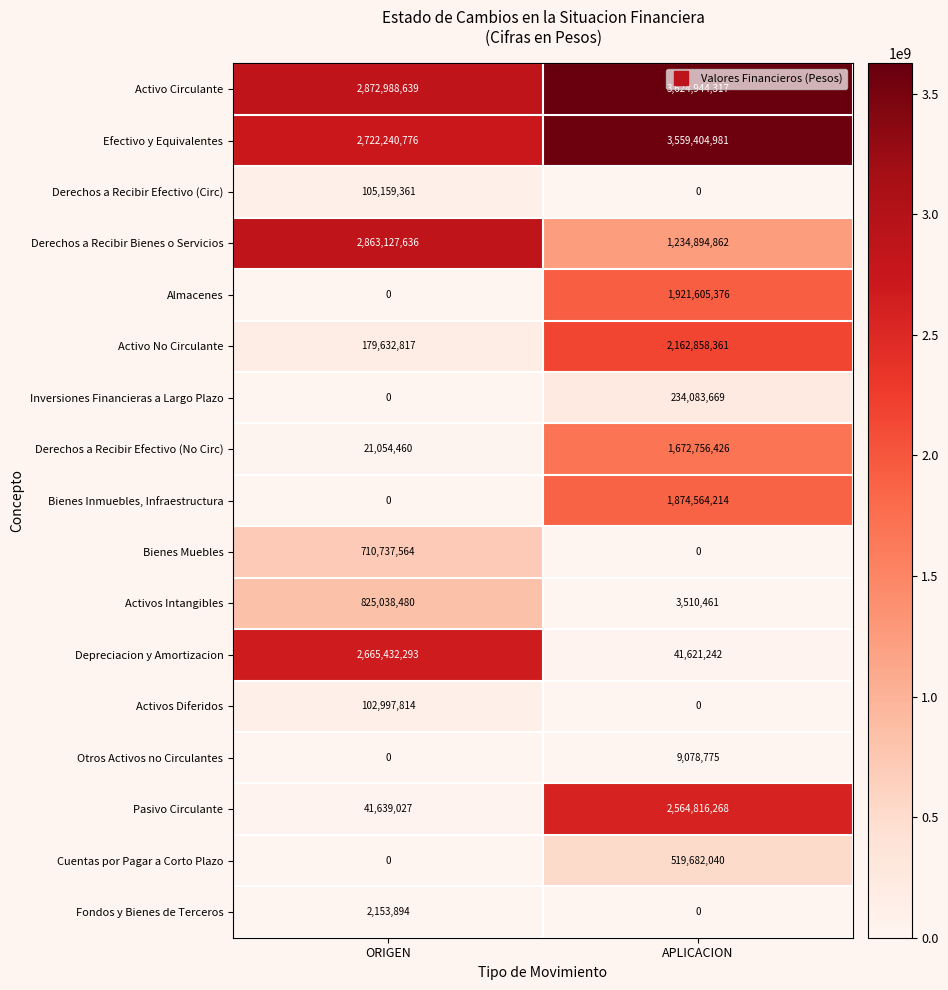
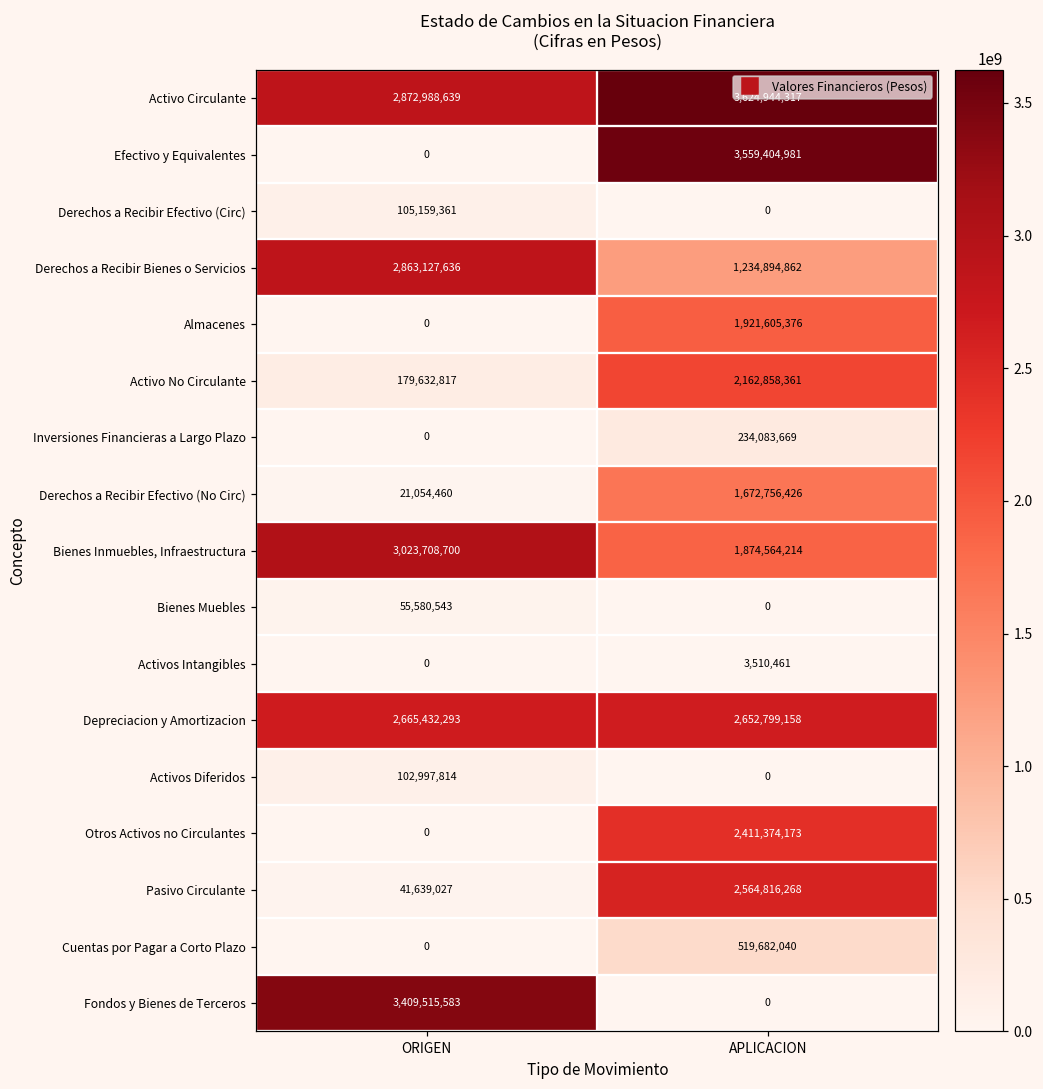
  {
    "Activo Circulante": {
      "ORIGEN": "2,872,988,639"
    },
    "Efectivo y Equivalentes": {
-     "ORIGEN": "2,722,240,776",
+     "ORIGEN": "0",
      "APLICACION": "3,559,404,981"
    },
    "Derechos a Recibir Efectivo (Circ)": {
      "ORIGEN": "105,159,361",
      "APLICACION": "0"
    },
    "Derechos a Recibir Bienes o Servicios": {
      "ORIGEN": "2,863,127,636",
      "APLICACION": "1,234,894,862"
    },
    "Almacenes": {
      "ORIGEN": "0",
      "APLICACION": "1,921,605,376"
    },
    "Activo No Circulante": {
      "ORIGEN": "179,632,817",
      "APLICACION": "2,162,858,361"
    },
    "Inversiones Financieras a Largo Plazo": {
      "ORIGEN": "0",
      "APLICACION": "234,083,669"
    },
    "Derechos a Recibir Efectivo (No Circ)": {
      "ORIGEN": "21,054,460",
      "APLICACION": "1,672,756,426"
    },
    "Bienes Inmuebles, Infraestructura": {
-     "ORIGEN": "0",
+     "ORIGEN": "3,023,708,700",
      "APLICACION": "1,874,564,214"
    },
    "Bienes Muebles": {
-     "ORIGEN": "710,737,564",
+     "ORIGEN": "55,580,543",
      "APLICACION": "0"
    },
    "Activos Intangibles": {
-     "ORIGEN": "825,038,480",
+     "ORIGEN": "0",
      "APLICACION": "3,510,461"
    },
    "Depreciacion y Amortizacion": {
      "ORIGEN": "2,665,432,293",
-     "APLICACION": "41,621,242"
+     "APLICACION": "2,652,799,158"
    },
    "Activos Diferidos": {
      "ORIGEN": "102,997,814",
      "APLICACION": "0"
    },
    "Otros Activos no Circulantes": {
      "ORIGEN": "0",
-     "APLICACION": "9,078,775"
+     "APLICACION": "2,411,374,173"
    },
    "Pasivo Circulante": {
      "ORIGEN": "41,639,027",
      "APLICACION": "2,564,816,268"
    },
    "Cuentas por Pagar a Corto Plazo": {
      "ORIGEN": "0",
      "APLICACION": "519,682,040"
    },
    "Fondos y Bienes de Terceros": {
-     "ORIGEN": "2,153,894",
+     "ORIGEN": "3,409,515,583",
      "APLICACION": "0"
    }
  }
